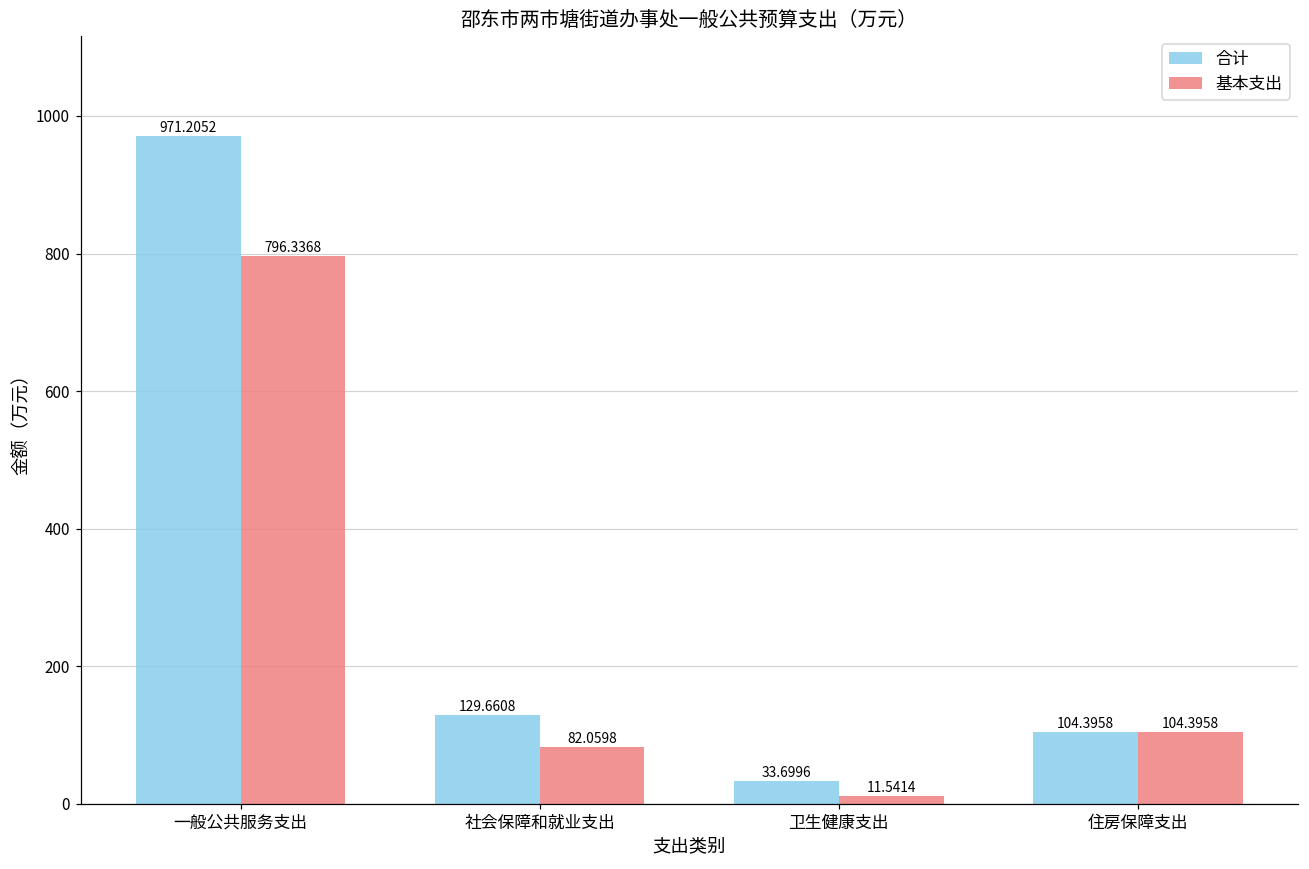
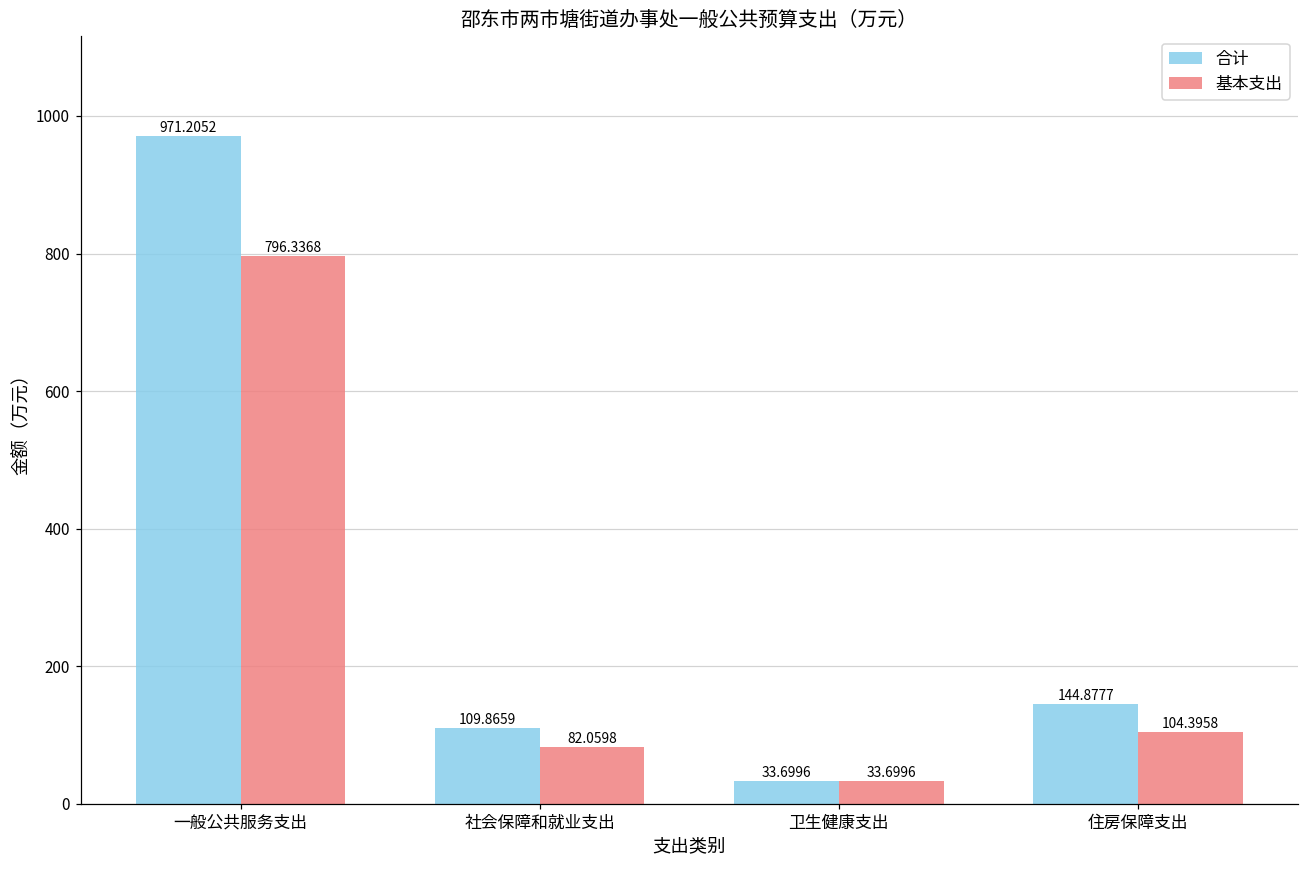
  {
    "合计": {
      "一般公共服务支出": 971.2052,
-     "社会保障和就业支出": 129.6608,
+     "社会保障和就业支出": 109.8659,
      "卫生健康支出": 33.6996,
-     "住房保障支出": 104.3958
+     "住房保障支出": 144.8777
    },
    "基本支出": {
      "一般公共服务支出": 796.3368,
      "社会保障和就业支出": 82.0598,
-     "卫生健康支出": 11.5414,
+     "卫生健康支出": 33.6996,
      "住房保障支出": 104.3958
    }
  }
